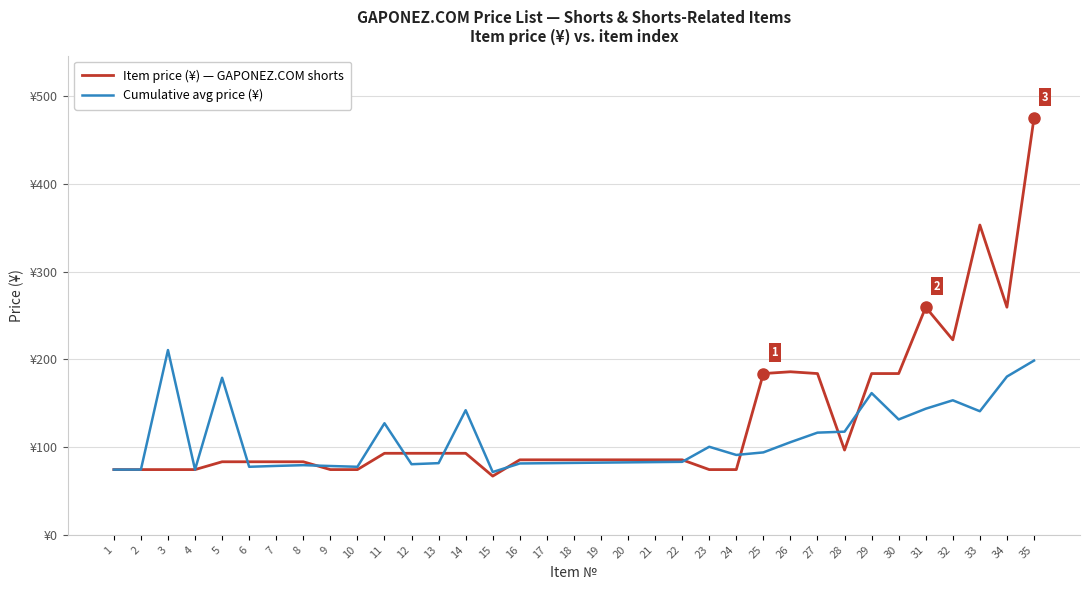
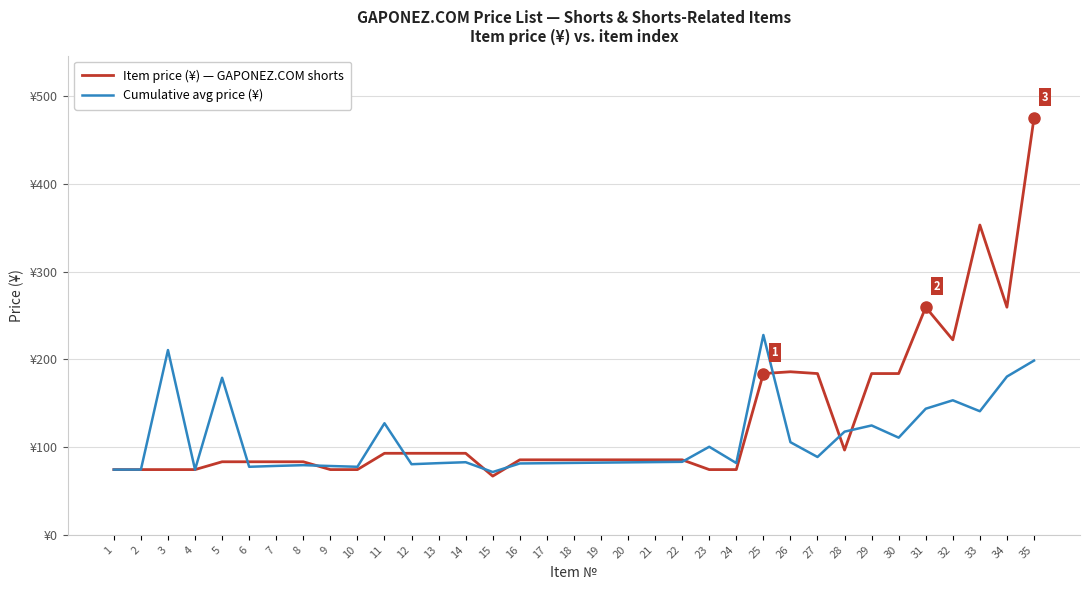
  {
    "Cumulative avg price (¥)": {
      "3": "¥210",
      "5": "¥180",
      "6": "¥80",
      "7": "¥80",
      "8": "¥80",
      "9": "¥80",
      "10": "¥80",
      "11": "¥130",
      "12": "¥80",
      "13": "¥80",
-     "14": "¥140",
+     "14": "¥80",
      "15": "¥70",
      "16": "¥80",
      "17": "¥80",
      "18": "¥80",
      "19": "¥80",
      "20": "¥80",
      "23": "¥100",
-     "24": "¥90",
-     "25": "¥90",
+     "24": "¥80",
+     "25": "¥230",
      "26": "¥110",
-     "27": "¥120",
+     "27": "¥90",
      "28": "¥120",
-     "29": "¥160",
-     "30": "¥130",
+     "29": "¥120",
+     "30": "¥110",
      "31": "¥140",
      "32": "¥150",
      "33": "¥140",
      "34": "¥180",
      "35": "¥200"
    }
  }
